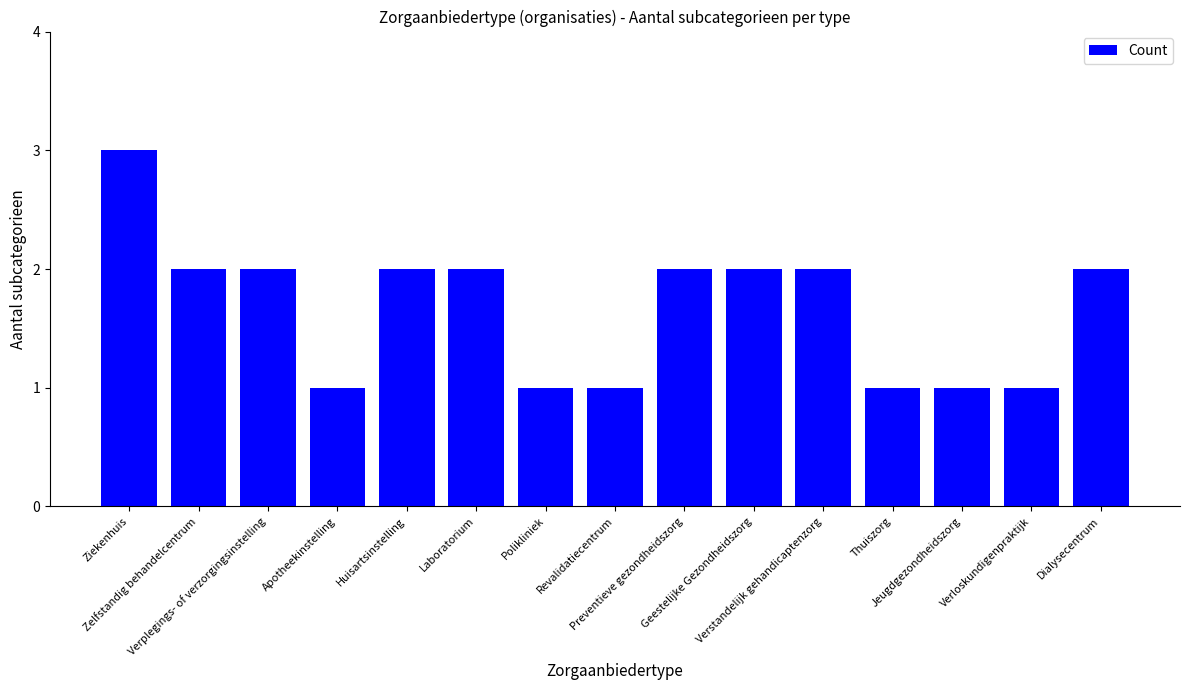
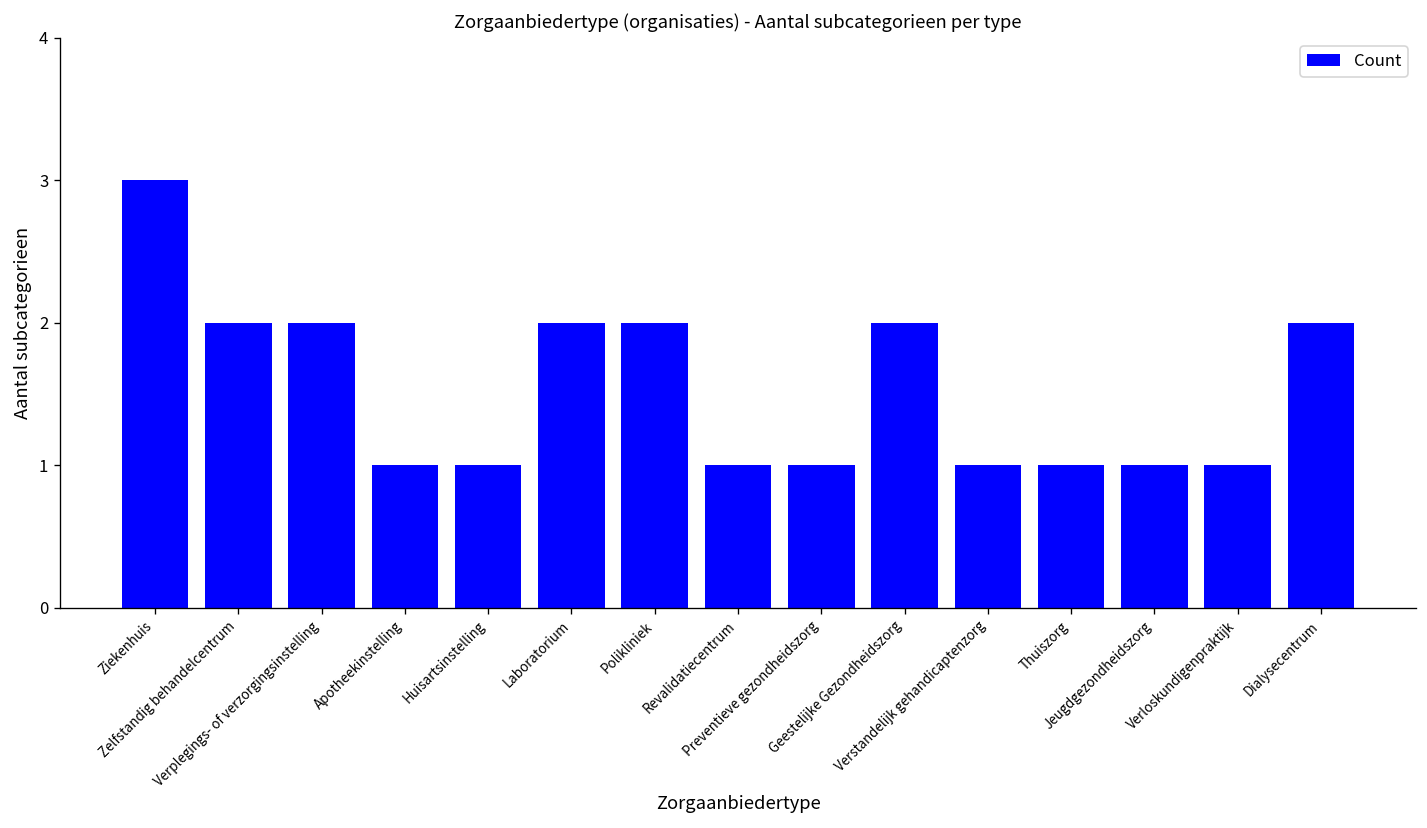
  {
    "Ziekenhuis": 3,
    "Zelfstandig behandelcentrum": 2,
    "Verplegings- of verzorgingsinstelling": 2,
    "Apotheekinstelling": 1,
-   "Huisartsinstelling": 2,
+   "Huisartsinstelling": 1,
    "Laboratorium": 2,
-   "Polikliniek": 1,
+   "Polikliniek": 2,
    "Revalidatiecentrum": 1,
-   "Preventieve gezondheidszorg": 2,
+   "Preventieve gezondheidszorg": 1,
    "Geestelijke Gezondheidszorg": 2,
-   "Verstandelijk gehandicaptenzorg": 2,
+   "Verstandelijk gehandicaptenzorg": 1,
    "Thuiszorg": 1,
    "Jeugdgezondheidszorg": 1,
    "Verloskundigenpraktijk": 1,
    "Dialysecentrum": 2
  }
